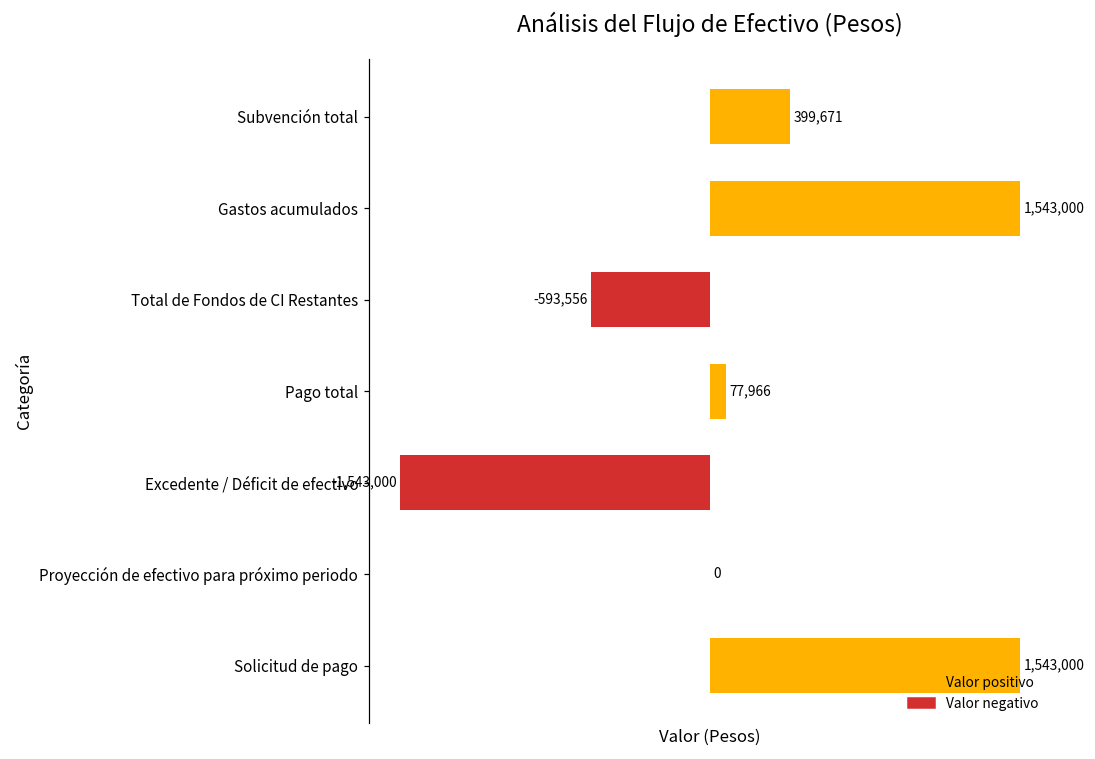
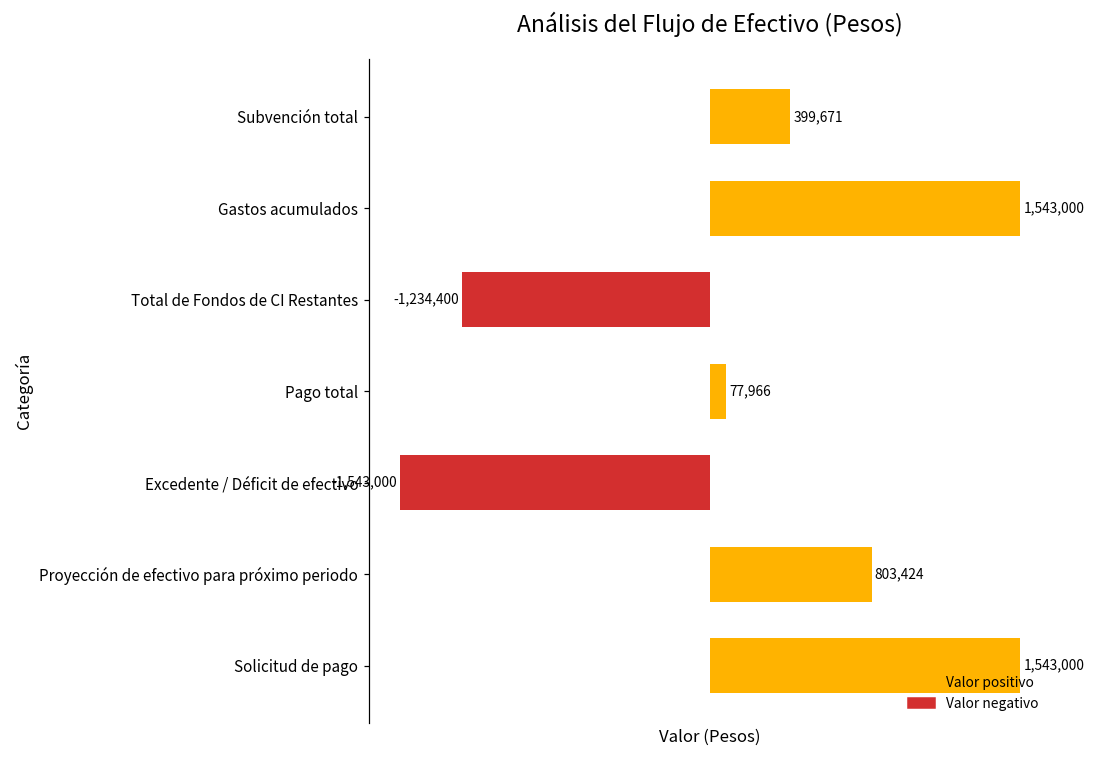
  {
    "Subvención total": "399,671",
    "Gastos acumulados": "1,543,000",
-   "Total de Fondos de CI Restantes": "-593,556",
+   "Total de Fondos de CI Restantes": "-1,234,400",
    "Pago total": "77,966",
    "Excedente / Déficit de efectivo": "-1,543,000",
-   "Proyección de efectivo para próximo periodo": "0",
+   "Proyección de efectivo para próximo periodo": "803,424",
    "Solicitud de pago": "1,543,000"
  }
